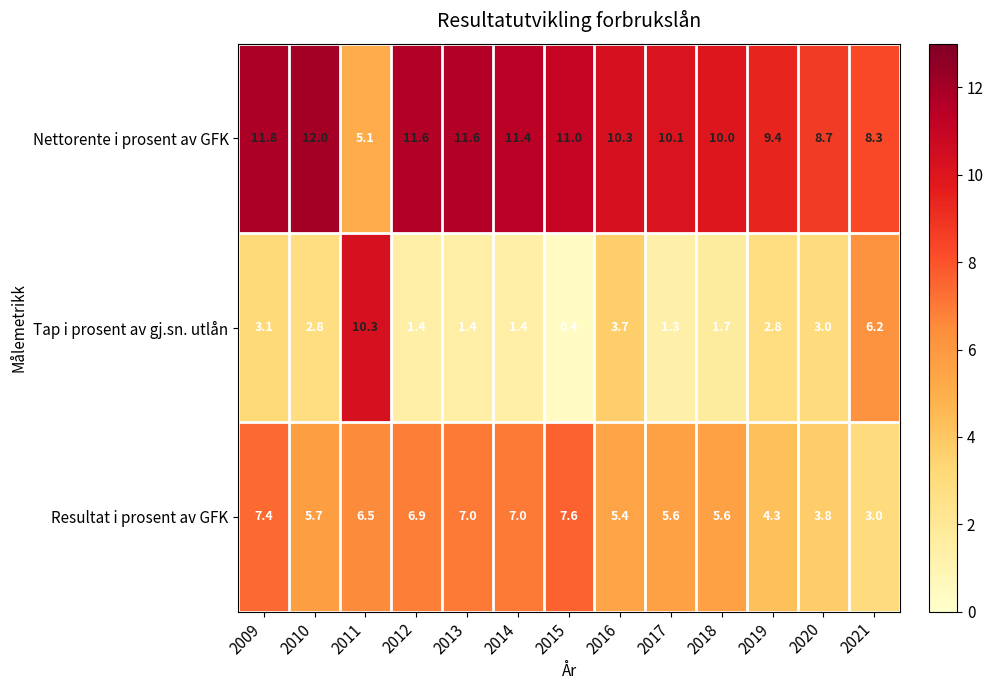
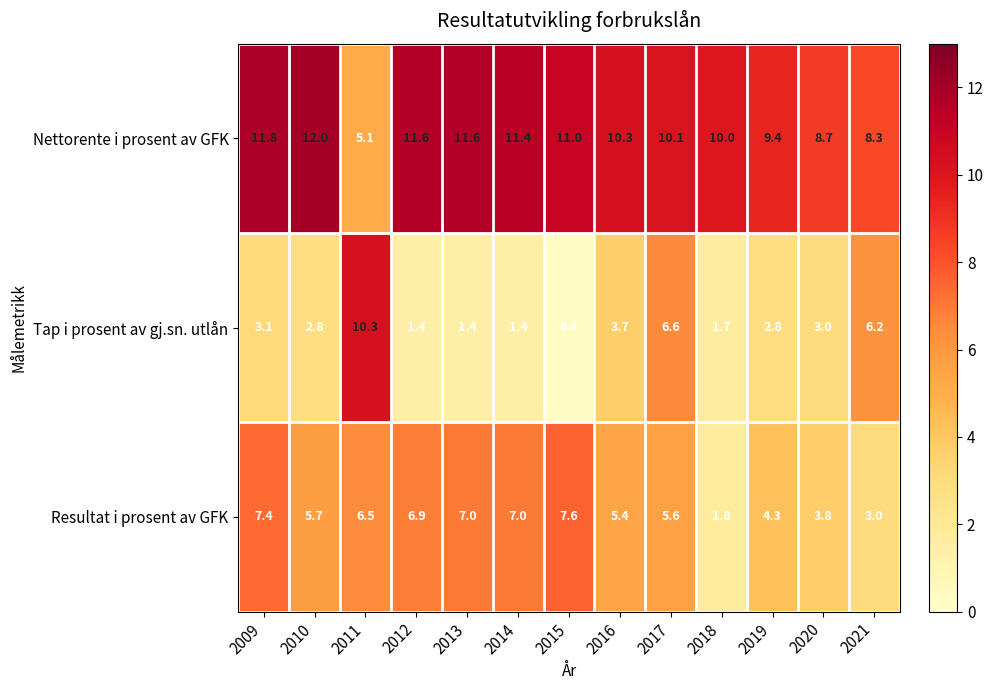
  {
    "Nettorente i prosent av GFK": {
      "2009": 11.8,
      "2010": 12.0,
      "2011": 5.1,
      "2012": 11.6,
      "2013": 11.6,
      "2014": 11.4,
      "2015": 11.0,
      "2016": 10.3,
      "2017": 10.1,
      "2018": 10.0,
      "2019": 9.4,
      "2020": 8.7,
      "2021": 8.3
    },
    "Tap i prosent av gj.sn. utlån": {
      "2009": 3.1,
      "2010": 2.8,
      "2011": 10.3,
      "2012": 1.4,
      "2013": 1.4,
      "2014": 1.4,
      "2015": 0.4,
      "2016": 3.7,
-     "2017": 1.3,
+     "2017": 6.6,
      "2018": 1.7,
      "2019": 2.8,
      "2020": 3.0,
      "2021": 6.2
    },
    "Resultat i prosent av GFK": {
      "2009": 7.4,
      "2010": 5.7,
      "2011": 6.5,
      "2012": 6.9,
      "2013": 7.0,
      "2014": 7.0,
      "2015": 7.6,
      "2016": 5.4,
      "2017": 5.6,
-     "2018": 5.6,
+     "2018": 1.8,
      "2019": 4.3,
      "2020": 3.8,
      "2021": 3.0
    }
  }
